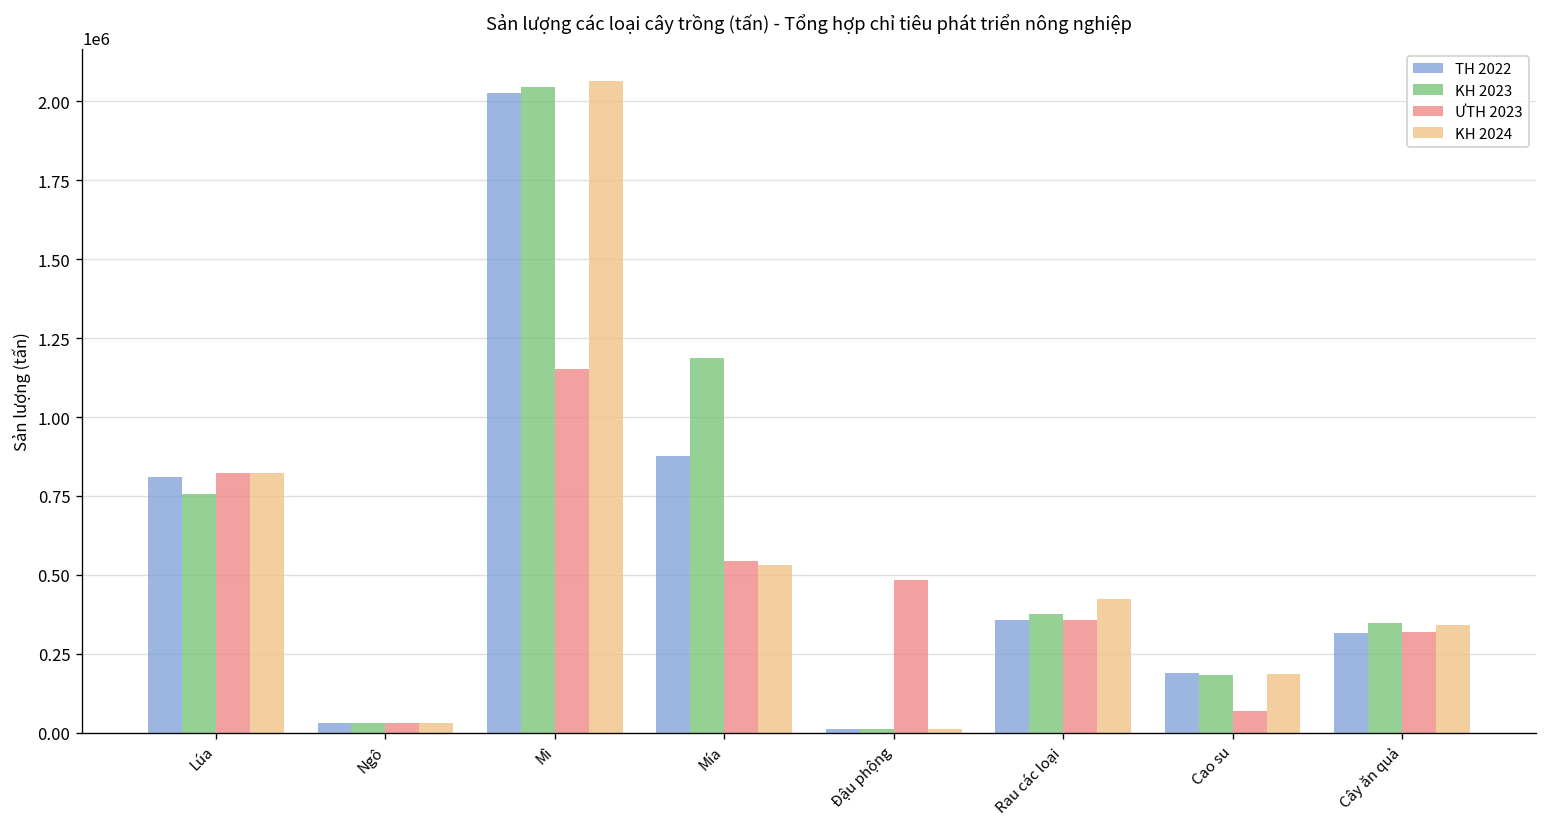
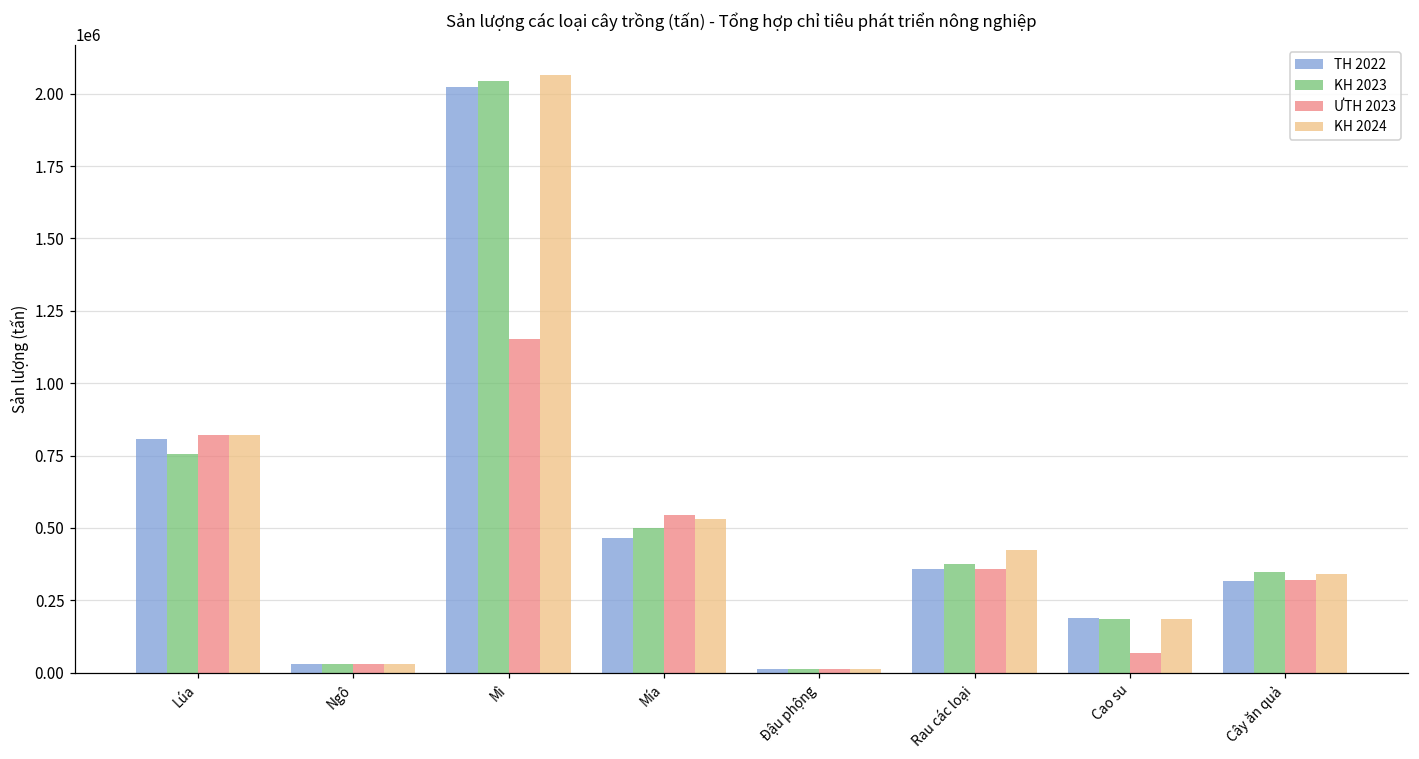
  {
    "TH 2022": {
      "Lúa": 810000,
      "Ngô": 30000,
      "Mì": 2020000,
-     "Mía": 880000,
+     "Mía": 470000,
      "Đậu phộng": 10000,
      "Rau các loại": 360000,
      "Cao su": 190000,
      "Cây ăn quả": 320000
    },
    "KH 2023": {
      "Lúa": 760000,
      "Ngô": 30000,
      "Mì": 2040000,
-     "Mía": 1190000,
+     "Mía": 500000,
      "Đậu phộng": 10000,
      "Rau các loại": 380000,
      "Cao su": 180000,
      "Cây ăn quả": 350000
    },
    "ƯTH 2023": {
      "Lúa": 820000,
      "Ngô": 30000,
      "Mì": 1150000,
      "Mía": 540000,
-     "Đậu phộng": 480000,
+     "Đậu phộng": 10000,
      "Rau các loại": 360000,
      "Cao su": 70000,
      "Cây ăn quả": 320000
    },
    "KH 2024": {
      "Lúa": 820000,
      "Ngô": 30000,
      "Mì": 2060000,
      "Mía": 530000,
      "Đậu phộng": 10000,
      "Rau các loại": 420000,
      "Cao su": 190000,
      "Cây ăn quả": 340000
    }
  }
